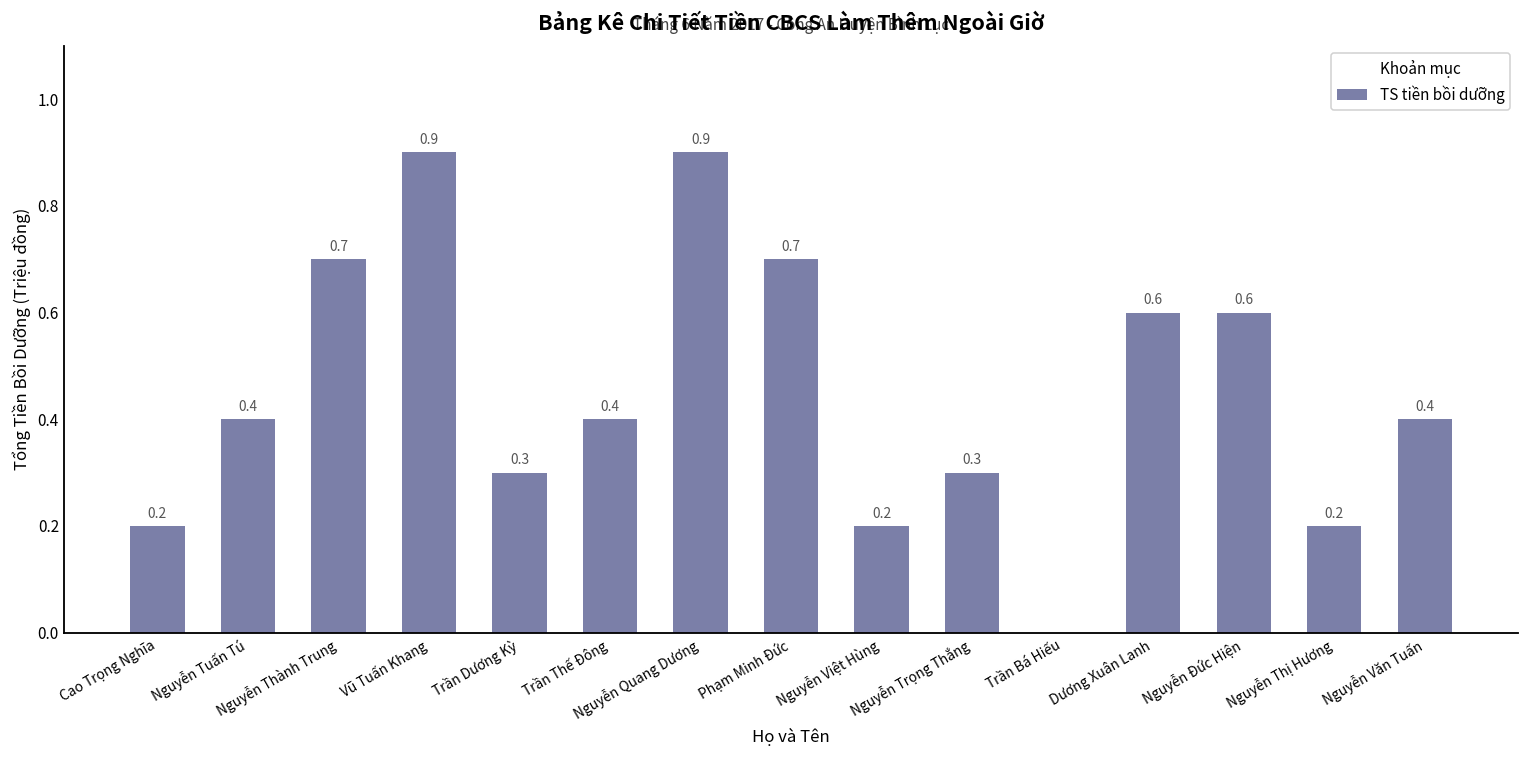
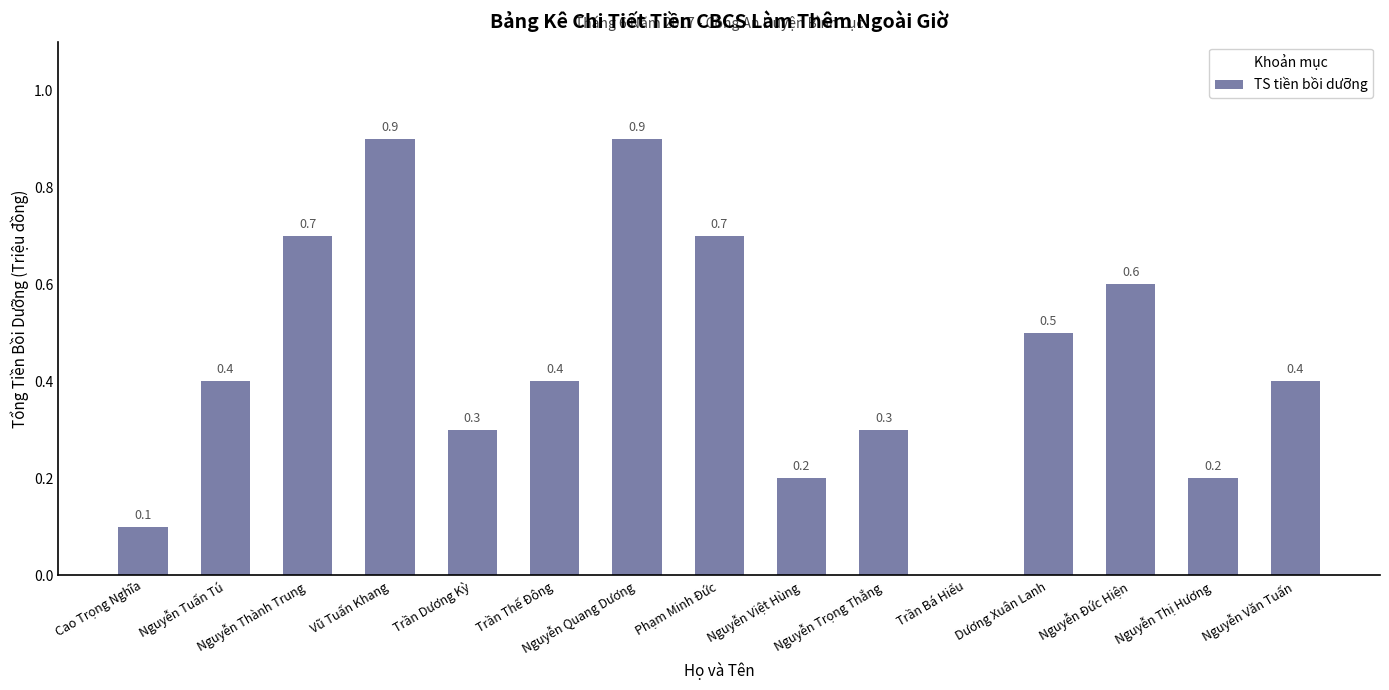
  {
-   "Cao Trọng Nghĩa": 0.2,
+   "Cao Trọng Nghĩa": 0.1,
    "Nguyễn Tuấn Tú": 0.4,
    "Nguyễn Thành Trung": 0.7,
    "Vũ Tuấn Khang": 0.9,
    "Trần Dương Kỳ": 0.3,
    "Trần Thế Đông": 0.4,
    "Nguyễn Quang Dương": 0.9,
    "Phạm Minh Đức": 0.7,
    "Nguyễn Việt Hùng": 0.2,
    "Nguyễn Trọng Thắng": 0.3,
-   "Dương Xuân Lanh": 0.6,
+   "Dương Xuân Lanh": 0.5,
    "Nguyễn Đức Hiện": 0.6,
    "Nguyễn Thị Hương": 0.2,
    "Nguyễn Văn Tuấn": 0.4
  }
